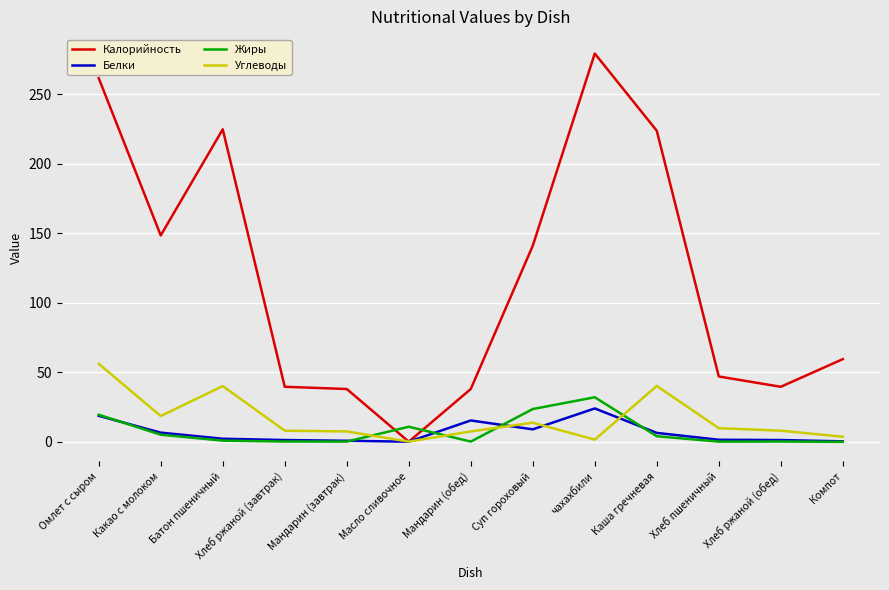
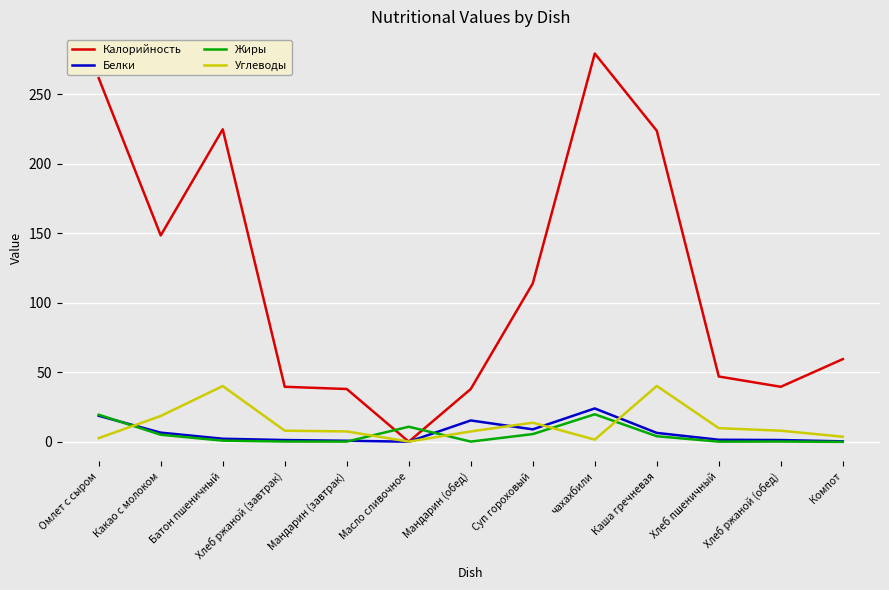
  {
    "Калорийность": {
      "Омлет с сыром": 261,
      "Какао с молоком": 148,
      "Батон пшеничный": 225,
      "Хлеб ржаной (завтрак)": 40,
      "Мандарин (завтрак)": 38,
      "Мандарин (обед)": 38,
-     "Суп гороховый": 141,
+     "Суп гороховый": 114,
      "чахахбили": 279,
      "Каша гречневая": 224,
      "Хлеб пшеничный": 47,
      "Хлеб ржаной (обед)": 40,
      "Компот": 59
    },
    "Белки": {
      "Мандарин (обед)": 15,
      "Суп гороховый": 9,
      "чахахбили": 24,
      "Каша гречневая": 6
    },
    "Жиры": {
      "Масло сливочное": 11,
      "Мандарин (обед)": 0,
-     "Суп гороховый": 24,
-     "чахахбили": 32,
+     "Суп гороховый": 6,
+     "чахахбили": 20,
      "Каша гречневая": 4
    },
    "Углеводы": {
-     "Омлет с сыром": 56,
+     "Омлет с сыром": 3,
      "Какао с молоком": 19,
      "Батон пшеничный": 40,
      "Хлеб ржаной (завтрак)": 8,
      "Мандарин (завтрак)": 8,
      "Мандарин (обед)": 8,
      "Суп гороховый": 14,
      "чахахбили": 2,
      "Каша гречневая": 40,
      "Хлеб пшеничный": 10,
      "Хлеб ржаной (обед)": 8,
      "Компот": 4
    }
  }
